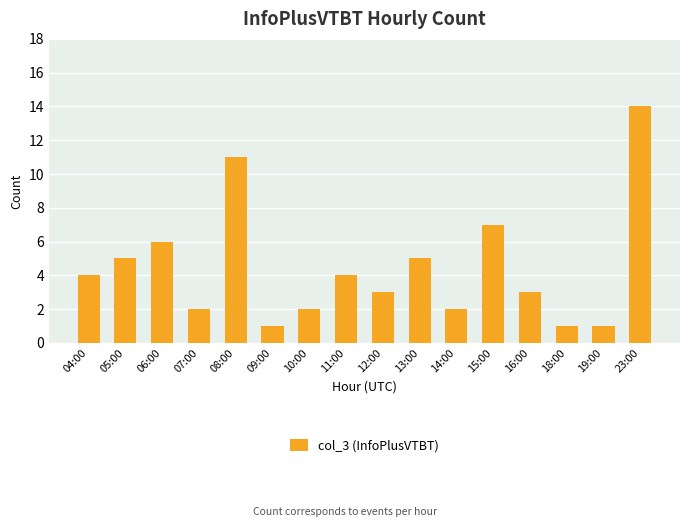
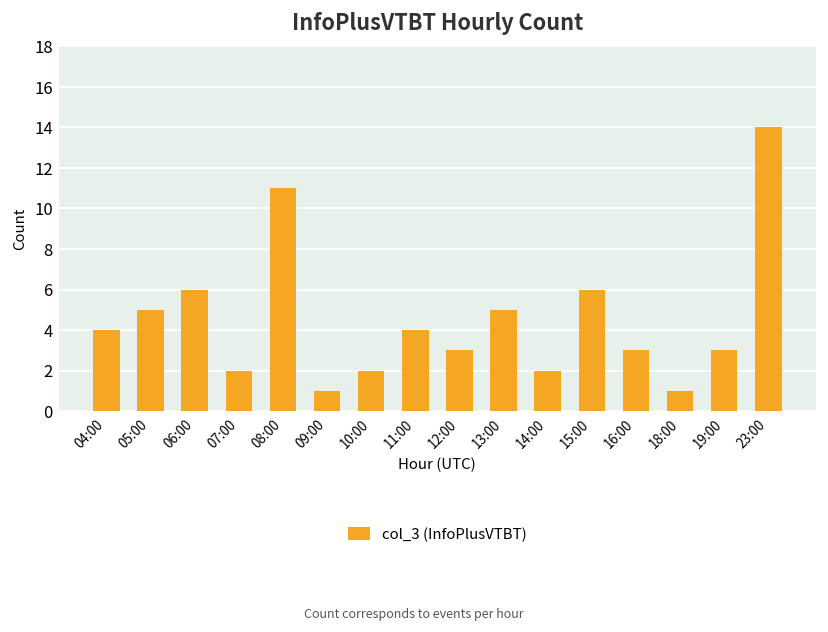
  {
    "04:00": 4,
    "05:00": 5,
    "06:00": 6,
    "07:00": 2,
    "08:00": 11,
    "09:00": 1,
    "10:00": 2,
    "11:00": 4,
    "12:00": 3,
    "13:00": 5,
    "14:00": 2,
-   "15:00": 7,
+   "15:00": 6,
    "16:00": 3,
    "18:00": 1,
-   "19:00": 1,
+   "19:00": 3,
    "23:00": 14
  }
